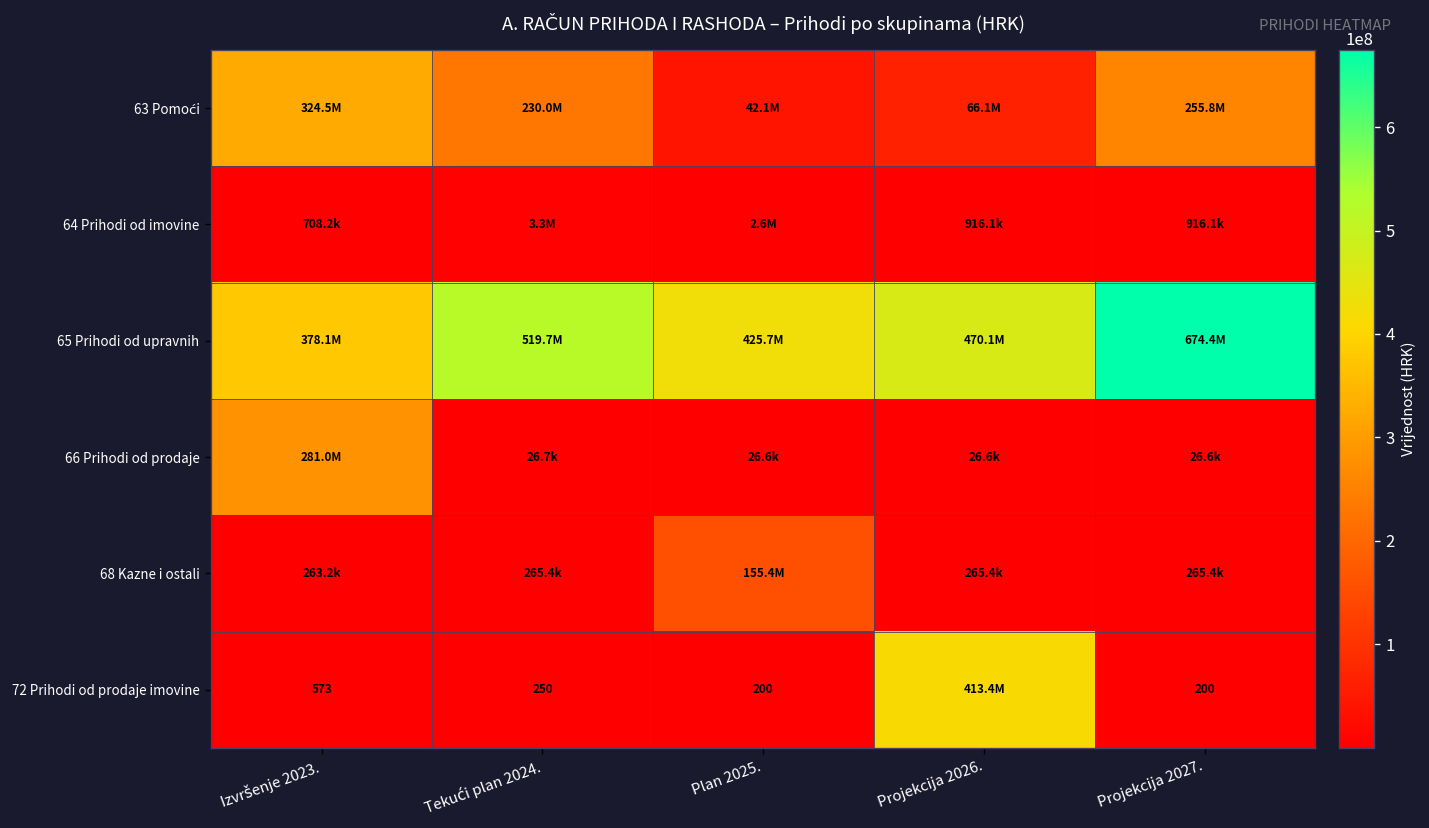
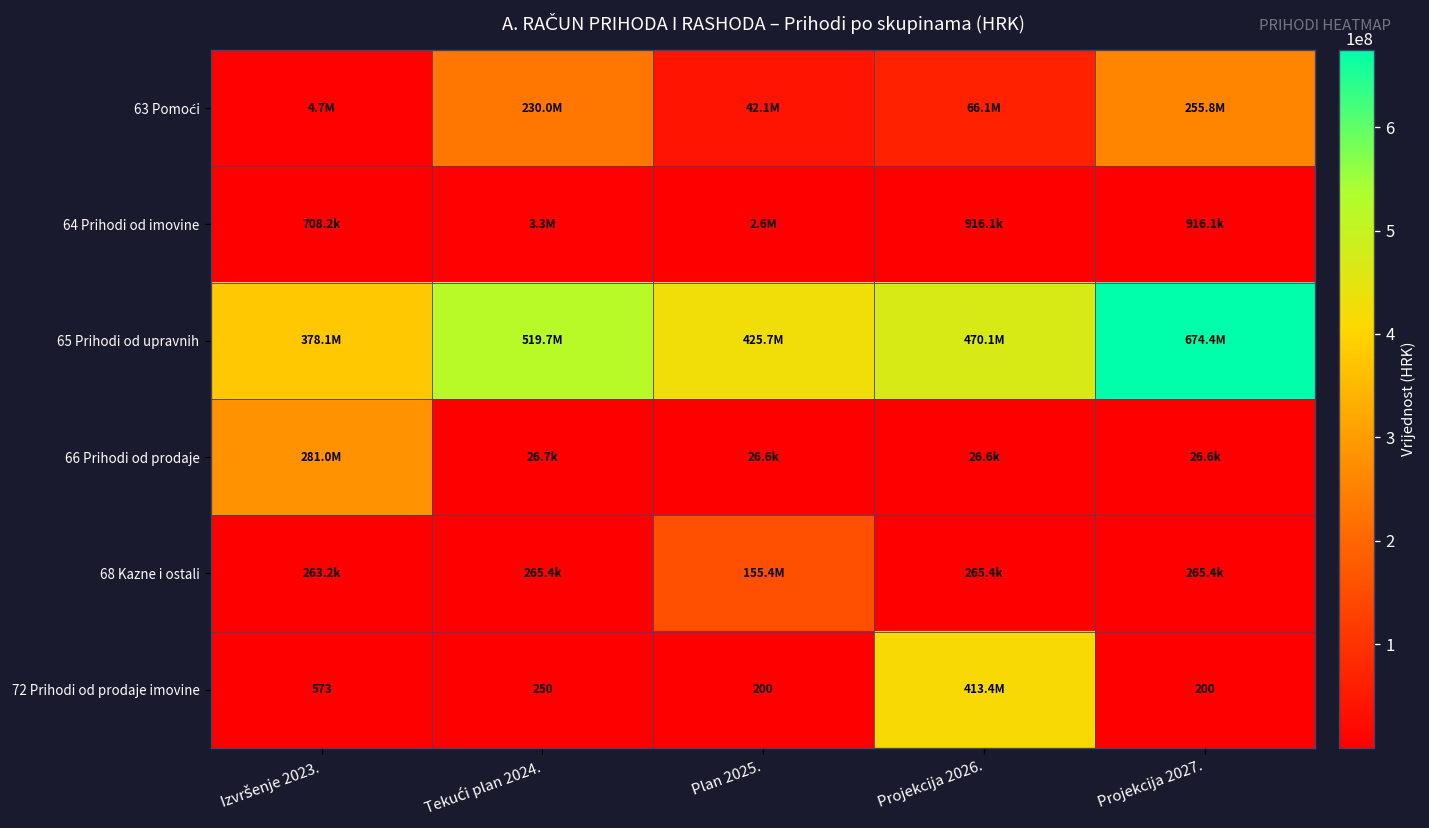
  {
    "63 Pomoći": {
-     "Izvršenje 2023.": "324.5M",
+     "Izvršenje 2023.": "4.7M",
      "Tekući plan 2024.": "230.0M",
      "Plan 2025.": "42.1M",
      "Projekcija 2026.": "66.1M",
      "Projekcija 2027.": "255.8M"
    },
    "64 Prihodi od imovine": {
      "Izvršenje 2023.": "708.2k",
      "Tekući plan 2024.": "3.3M",
      "Plan 2025.": "2.6M",
      "Projekcija 2026.": "916.1k",
      "Projekcija 2027.": "916.1k"
    },
    "65 Prihodi od upravnih": {
      "Izvršenje 2023.": "378.1M",
      "Tekući plan 2024.": "519.7M",
      "Plan 2025.": "425.7M",
      "Projekcija 2026.": "470.1M",
      "Projekcija 2027.": "674.4M"
    },
    "66 Prihodi od prodaje": {
      "Izvršenje 2023.": "281.0M",
      "Tekući plan 2024.": "26.7k",
      "Plan 2025.": "26.6k",
      "Projekcija 2026.": "26.6k",
      "Projekcija 2027.": "26.6k"
    },
    "68 Kazne i ostali": {
      "Izvršenje 2023.": "263.2k",
      "Tekući plan 2024.": "265.4k",
      "Plan 2025.": "155.4M",
      "Projekcija 2026.": "265.4k",
      "Projekcija 2027.": "265.4k"
    },
    "72 Prihodi od prodaje imovine": {
      "Izvršenje 2023.": "573",
      "Tekući plan 2024.": "250",
      "Plan 2025.": "200",
      "Projekcija 2026.": "413.4M",
      "Projekcija 2027.": "200"
    }
  }
